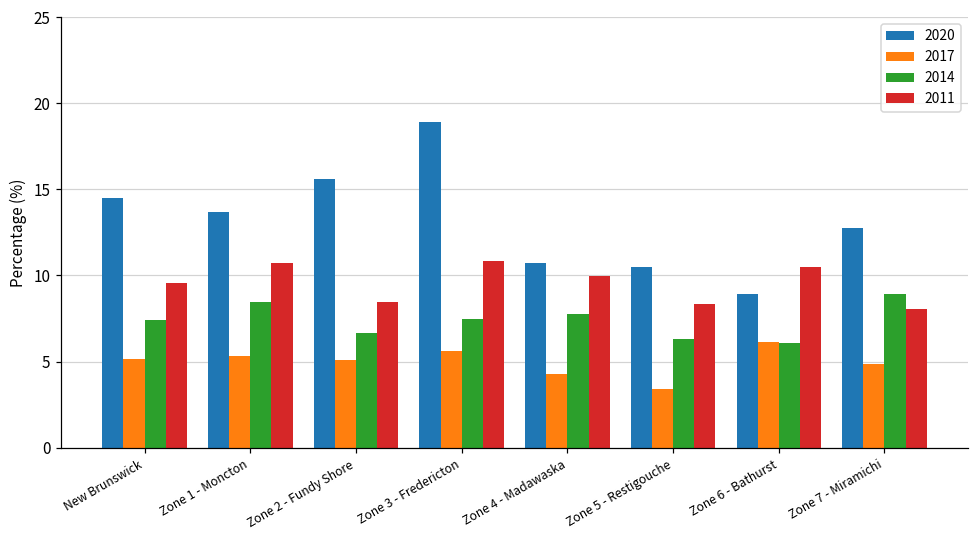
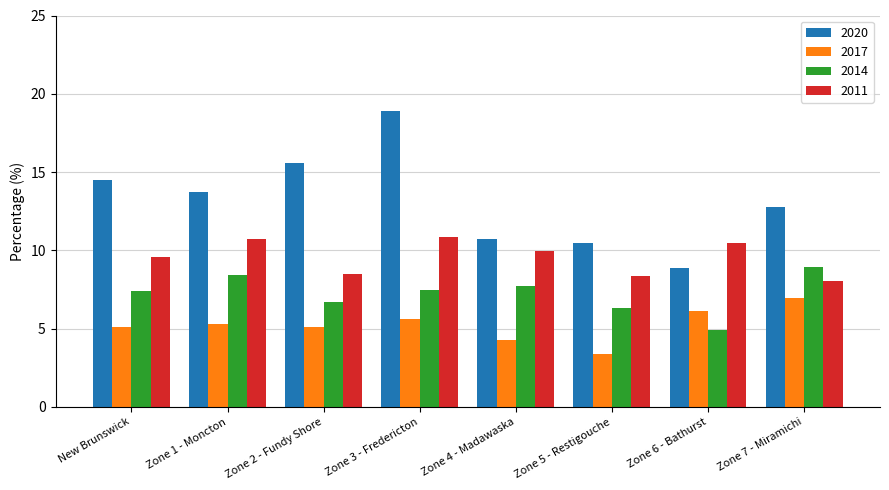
  {
    "2020": {
      "New Brunswick": 14.5,
      "Zone 1 - Moncton": 13.7,
      "Zone 2 - Fundy Shore": 15.6,
      "Zone 3 - Fredericton": 18.9,
      "Zone 4 - Madawaska": 10.7,
      "Zone 5 - Restigouche": 10.5,
      "Zone 6 - Bathurst": 8.9,
      "Zone 7 - Miramichi": 12.8
    },
    "2017": {
      "New Brunswick": 5.1,
      "Zone 1 - Moncton": 5.3,
      "Zone 2 - Fundy Shore": 5.1,
      "Zone 3 - Fredericton": 5.6,
      "Zone 4 - Madawaska": 4.3,
      "Zone 5 - Restigouche": 3.4,
      "Zone 6 - Bathurst": 6.1,
-     "Zone 7 - Miramichi": 4.9
+     "Zone 7 - Miramichi": 7.0
    },
    "2014": {
      "New Brunswick": 7.4,
      "Zone 1 - Moncton": 8.4,
      "Zone 2 - Fundy Shore": 6.7,
      "Zone 3 - Fredericton": 7.5,
      "Zone 4 - Madawaska": 7.7,
      "Zone 5 - Restigouche": 6.3,
-     "Zone 6 - Bathurst": 6.1,
+     "Zone 6 - Bathurst": 4.9,
      "Zone 7 - Miramichi": 8.9
    },
    "2011": {
      "New Brunswick": 9.6,
      "Zone 1 - Moncton": 10.7,
      "Zone 2 - Fundy Shore": 8.5,
      "Zone 3 - Fredericton": 10.8,
      "Zone 4 - Madawaska": 10.0,
      "Zone 5 - Restigouche": 8.3,
      "Zone 6 - Bathurst": 10.5,
      "Zone 7 - Miramichi": 8.1
    }
  }
